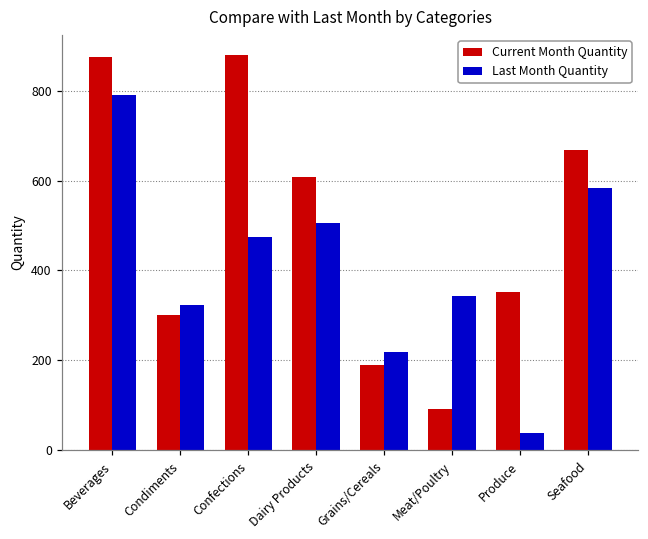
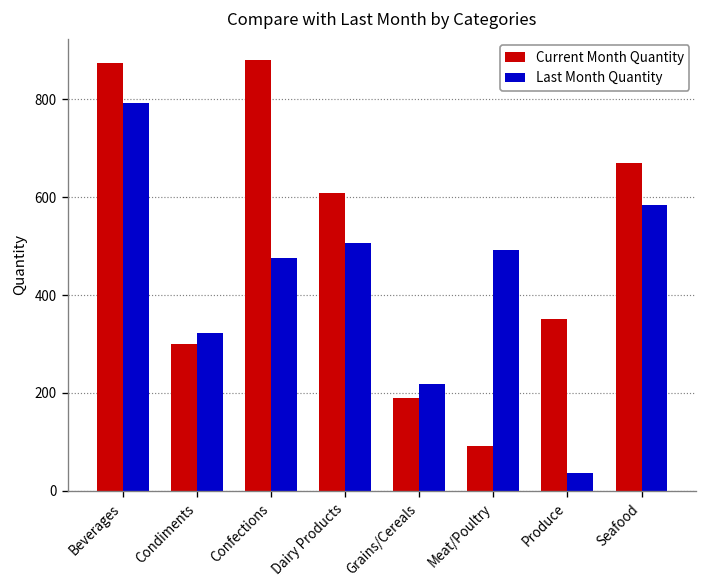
  {
    "Current Month Quantity": {
      "Beverages": 880,
      "Condiments": 300,
      "Confections": 880,
      "Dairy Products": 610,
      "Grains/Cereals": 190,
      "Meat/Poultry": 90,
      "Produce": 350,
      "Seafood": 670
    },
    "Last Month Quantity": {
      "Beverages": 790,
      "Condiments": 320,
      "Confections": 480,
      "Dairy Products": 510,
      "Grains/Cereals": 220,
-     "Meat/Poultry": 340,
+     "Meat/Poultry": 490,
      "Produce": 40,
      "Seafood": 580
    }
  }
